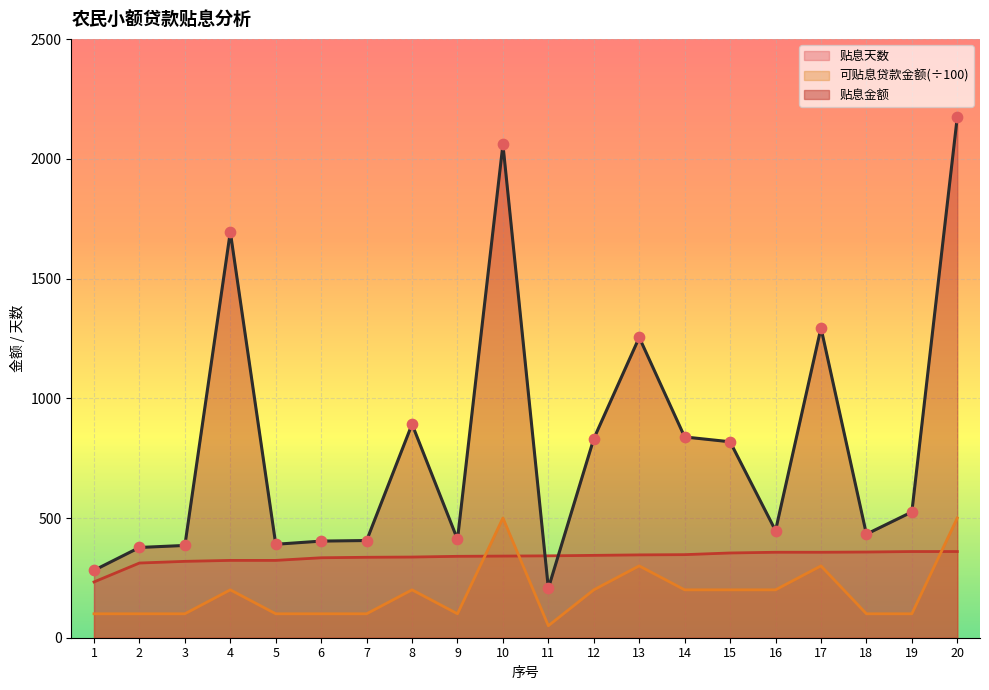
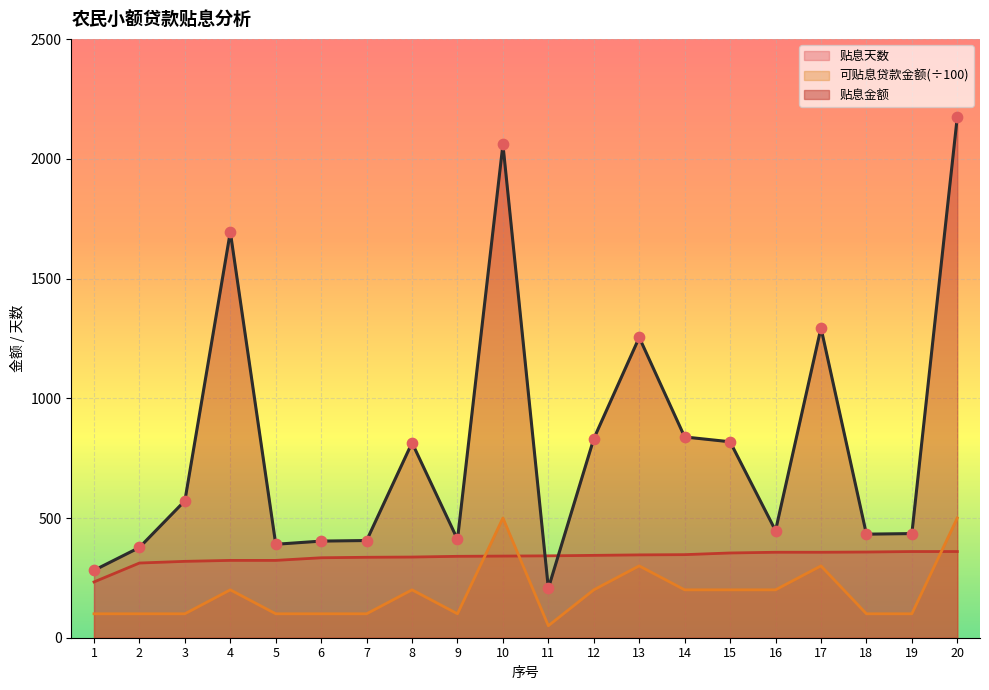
  {
    "贴息金额": {
      "1": 280,
      "2": 380,
-     "3": 390,
+     "3": 570,
      "4": 1690,
      "5": 390,
      "6": 400,
      "7": 410,
-     "8": 890,
+     "8": 810,
      "9": 410,
      "10": 2060,
      "11": 210,
      "12": 830,
      "13": 1250,
      "14": 840,
      "15": 820,
      "16": 450,
      "17": 1290,
      "18": 430,
-     "19": 530,
+     "19": 440,
      "20": 2180
    }
  }
